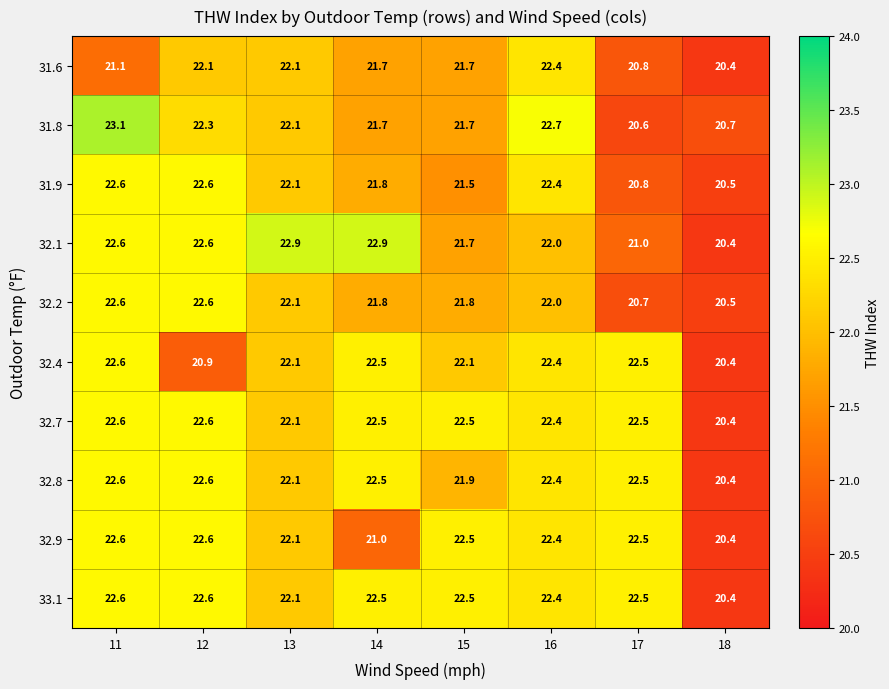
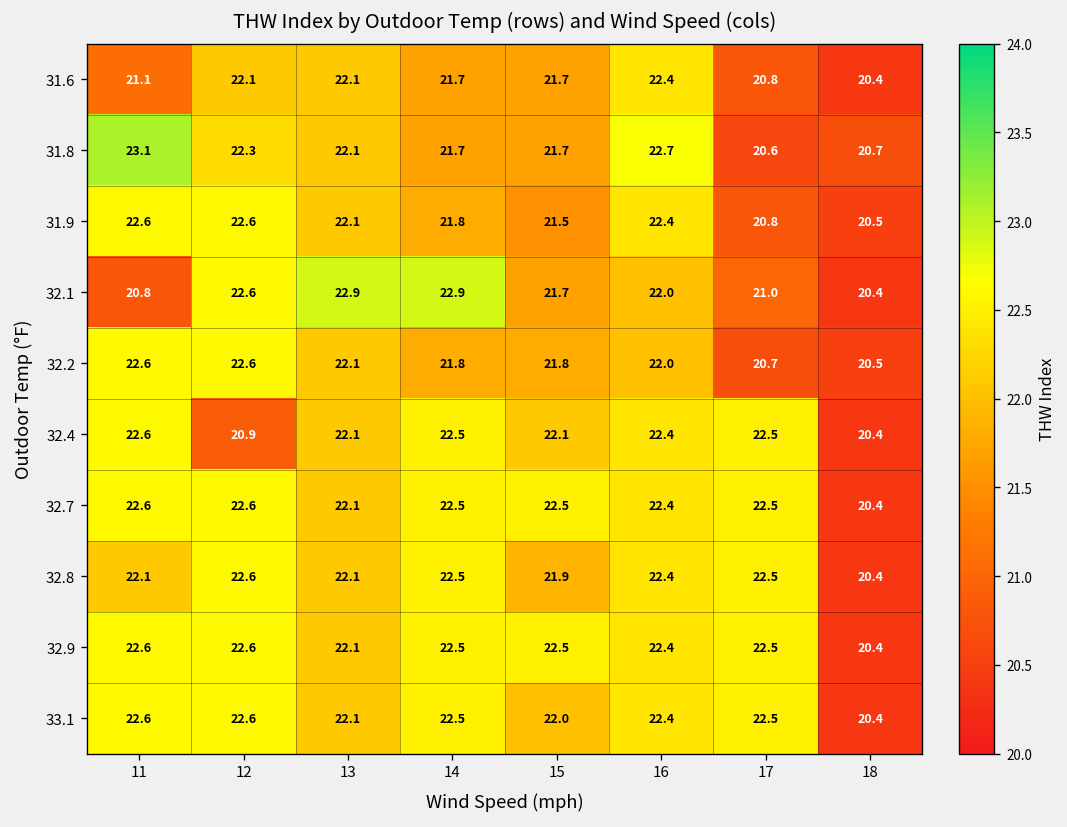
  {
    "31.6": {
      "11": 21.1,
      "12": 22.1,
      "13": 22.1,
      "14": 21.7,
      "15": 21.7,
      "16": 22.4,
      "17": 20.8,
      "18": 20.4
    },
    "31.8": {
      "11": 23.1,
      "12": 22.3,
      "13": 22.1,
      "14": 21.7,
      "15": 21.7,
      "16": 22.7,
      "17": 20.6,
      "18": 20.7
    },
    "31.9": {
      "11": 22.6,
      "12": 22.6,
      "13": 22.1,
      "14": 21.8,
      "15": 21.5,
      "16": 22.4,
      "17": 20.8,
      "18": 20.5
    },
    "32.1": {
-     "11": 22.6,
+     "11": 20.8,
      "12": 22.6,
      "13": 22.9,
      "14": 22.9,
      "15": 21.7,
      "16": 22.0,
      "17": 21.0,
      "18": 20.4
    },
    "32.2": {
      "11": 22.6,
      "12": 22.6,
      "13": 22.1,
      "14": 21.8,
      "15": 21.8,
      "16": 22.0,
      "17": 20.7,
      "18": 20.5
    },
    "32.4": {
      "11": 22.6,
      "12": 20.9,
      "13": 22.1,
      "14": 22.5,
      "15": 22.1,
      "16": 22.4,
      "17": 22.5,
      "18": 20.4
    },
    "32.7": {
      "11": 22.6,
      "12": 22.6,
      "13": 22.1,
      "14": 22.5,
      "15": 22.5,
      "16": 22.4,
      "17": 22.5,
      "18": 20.4
    },
    "32.8": {
-     "11": 22.6,
+     "11": 22.1,
      "12": 22.6,
      "13": 22.1,
      "14": 22.5,
      "15": 21.9,
      "16": 22.4,
      "17": 22.5,
      "18": 20.4
    },
    "32.9": {
      "11": 22.6,
      "12": 22.6,
      "13": 22.1,
-     "14": 21.0,
+     "14": 22.5,
      "15": 22.5,
      "16": 22.4,
      "17": 22.5,
      "18": 20.4
    },
    "33.1": {
      "11": 22.6,
      "12": 22.6,
      "13": 22.1,
      "14": 22.5,
-     "15": 22.5,
+     "15": 22.0,
      "16": 22.4,
      "17": 22.5,
      "18": 20.4
    }
  }
